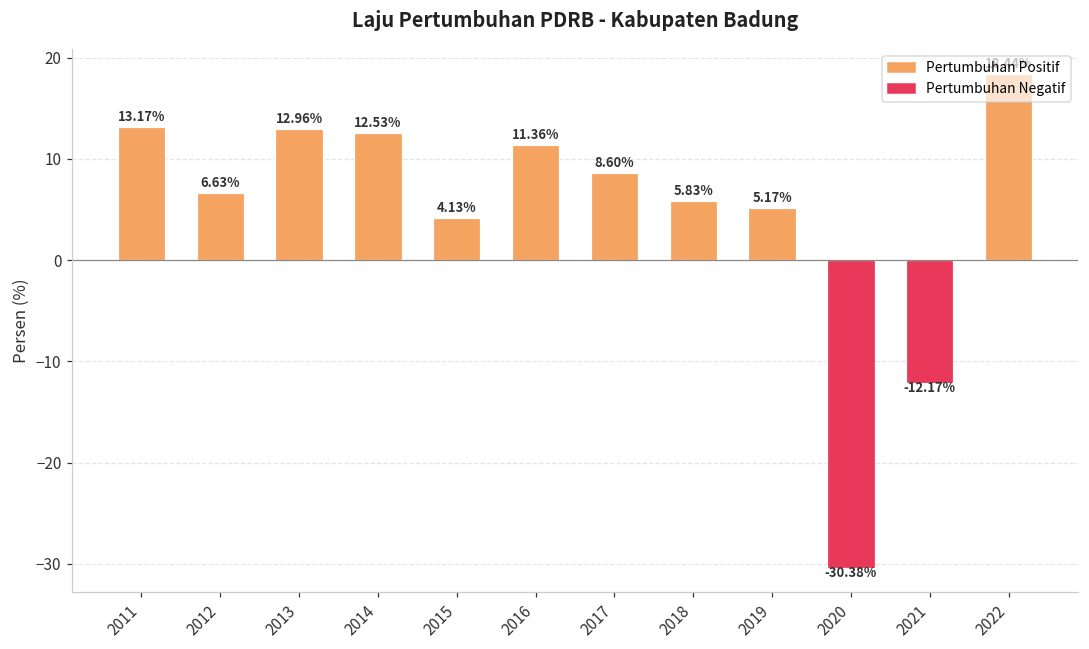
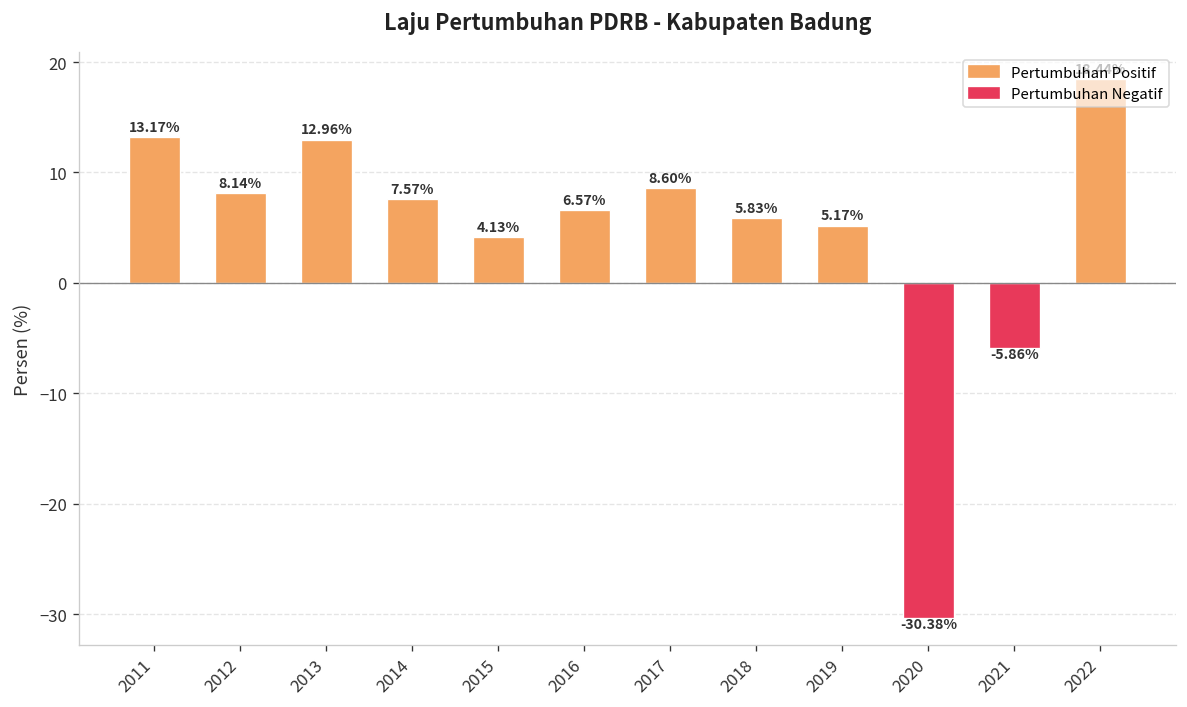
  {
    "2011": "13.17%",
-   "2012": "6.63%",
+   "2012": "8.14%",
    "2013": "12.96%",
-   "2014": "12.53%",
+   "2014": "7.57%",
    "2015": "4.13%",
-   "2016": "11.36%",
+   "2016": "6.57%",
    "2017": "8.60%",
    "2018": "5.83%",
    "2019": "5.17%",
    "2020": "-30.38%",
-   "2021": "-12.17%"
+   "2021": "-5.86%"
  }
